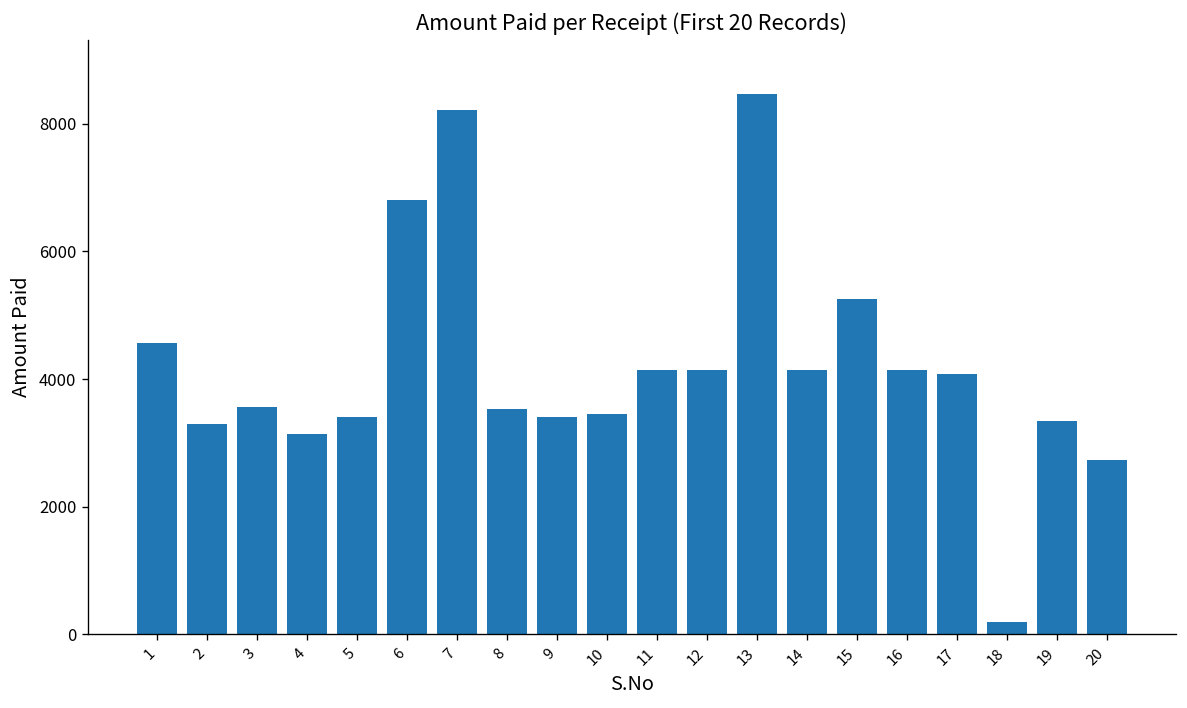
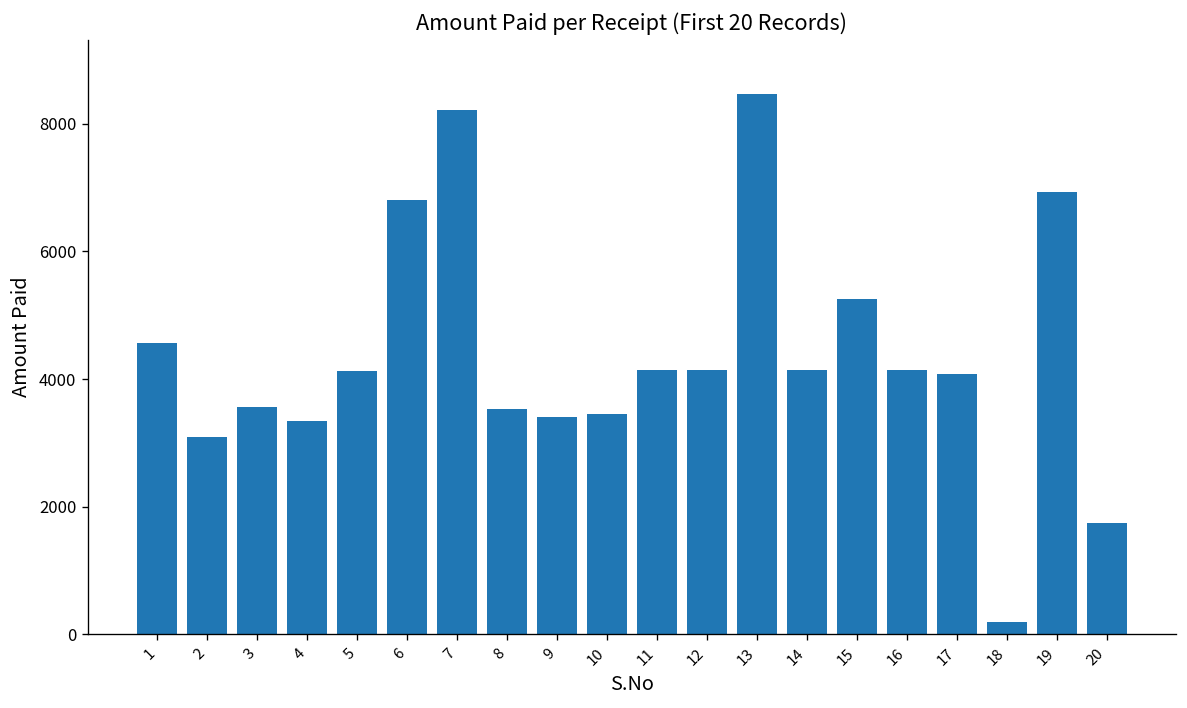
  {
    "1": 4600,
-   "2": 3300,
+   "2": 3100,
    "3": 3600,
-   "4": 3100,
-   "5": 3400,
+   "4": 3400,
+   "5": 4100,
    "6": 6800,
    "7": 8200,
    "8": 3500,
    "9": 3400,
    "10": 3500,
    "11": 4100,
    "12": 4100,
    "13": 8500,
    "14": 4100,
    "15": 5300,
    "16": 4100,
    "17": 4100,
    "18": 200,
-   "19": 3400,
-   "20": 2700
+   "19": 6900,
+   "20": 1800
  }
